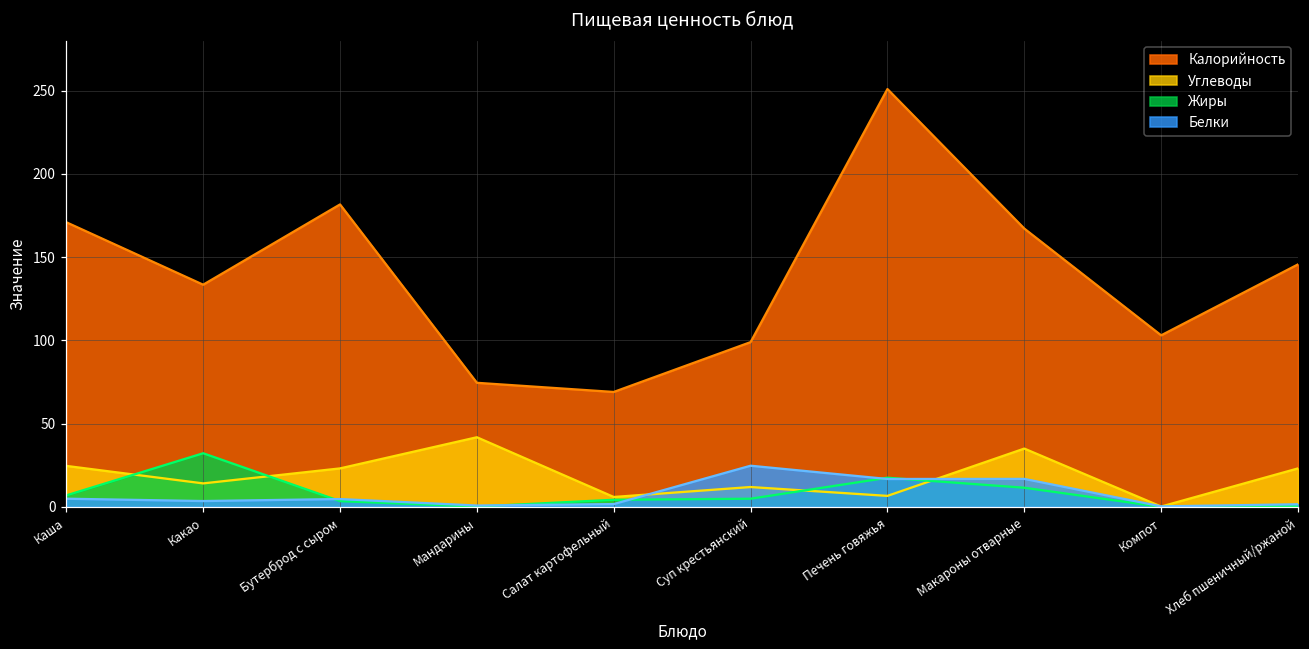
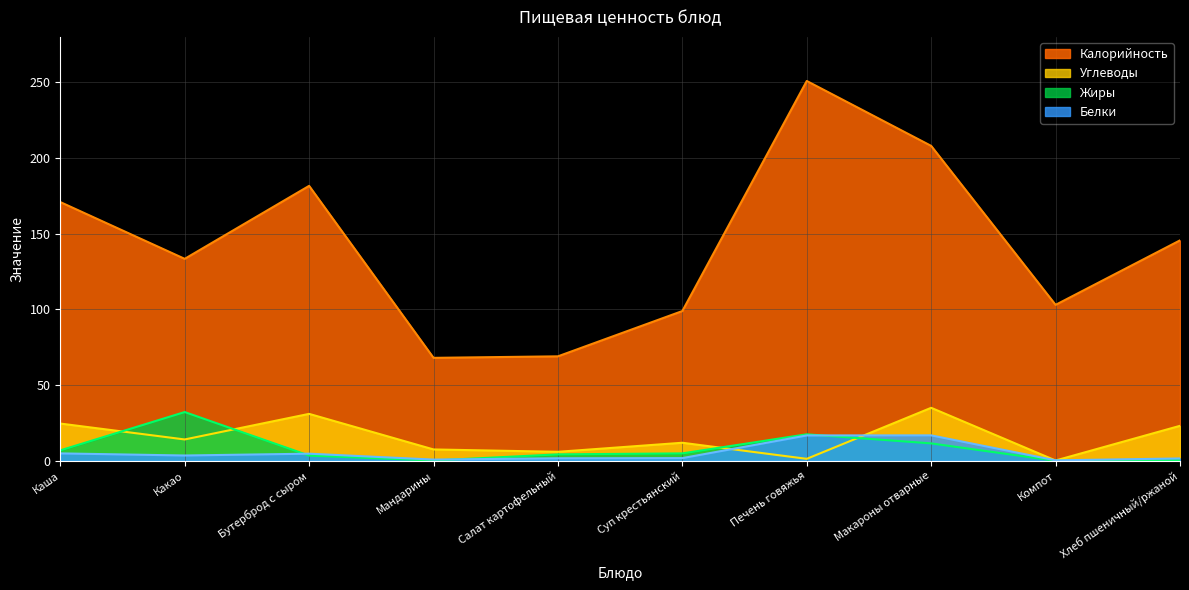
  {
    "Калорийность": {
      "Каша": 171,
      "Какао": 133,
      "Бутерброд с сыром": 182,
-     "Мандарины": 75,
+     "Мандарины": 68,
      "Салат картофельный": 69,
      "Суп крестьянский": 99,
      "Печень говяжья": 251,
-     "Макароны отварные": 167,
+     "Макароны отварные": 208,
      "Компот": 103,
      "Хлеб пшеничный/ржаной": 146
    },
    "Углеводы": {
      "Каша": 25,
      "Какао": 14,
-     "Бутерброд с сыром": 23,
-     "Мандарины": 42,
+     "Бутерброд с сыром": 31,
+     "Мандарины": 8,
      "Салат картофельный": 6,
      "Суп крестьянский": 12,
-     "Печень говяжья": 7,
+     "Печень говяжья": 1,
      "Макароны отварные": 35,
      "Хлеб пшеничный/ржаной": 23
    },
    "Жиры": {
      "Каша": 7,
      "Какао": 32,
      "Салат картофельный": 4,
      "Суп крестьянский": 5,
      "Макароны отварные": 12
    },
    "Белки": {
      "Каша": 5,
      "Какао": 4,
      "Салат картофельный": 2,
-     "Суп крестьянский": 25,
+     "Суп крестьянский": 2,
      "Макароны отварные": 17
    }
  }
